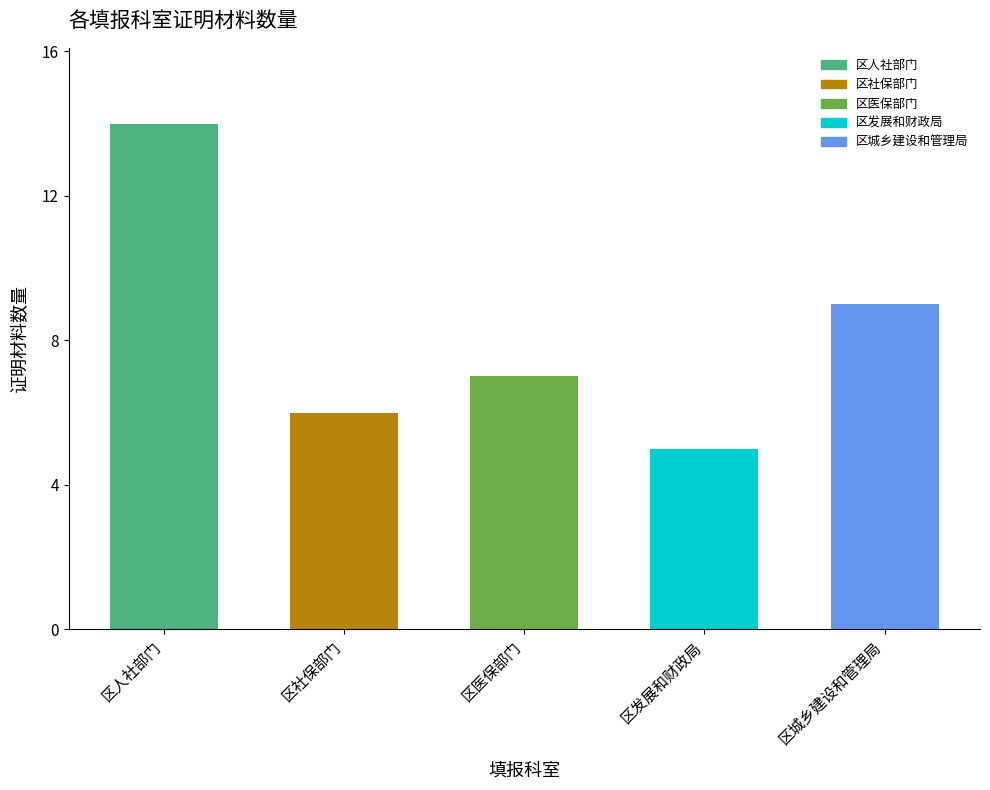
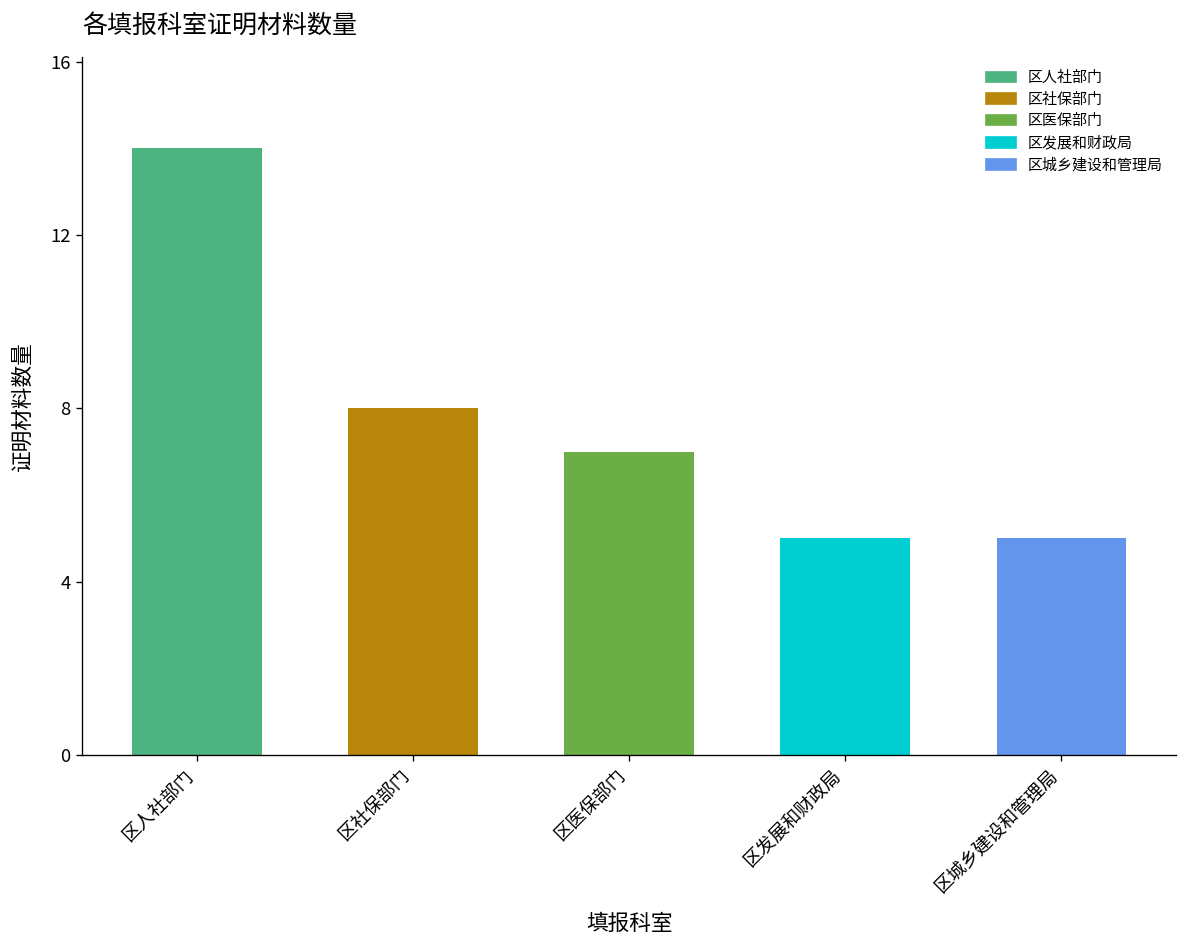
  {
    "区人社部门": 14,
-   "区社保部门": 6,
+   "区社保部门": 8,
    "区医保部门": 7,
    "区发展和财政局": 5,
-   "区城乡建设和管理局": 9
+   "区城乡建设和管理局": 5
  }
